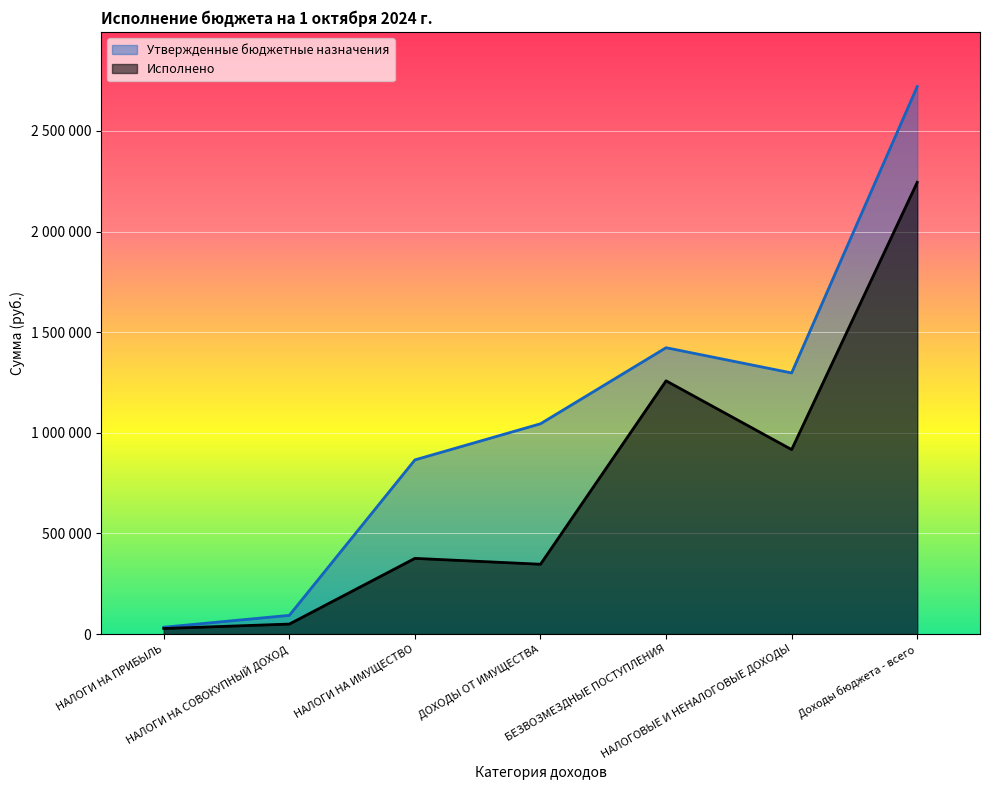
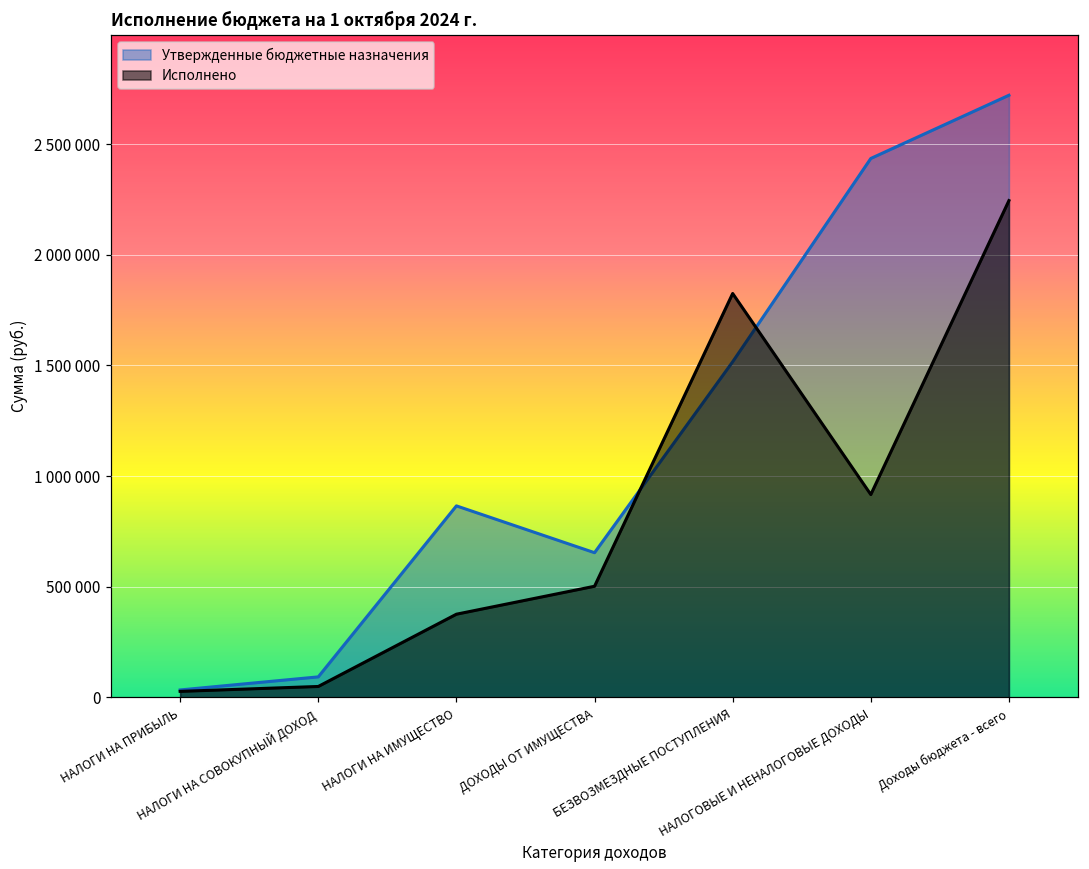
  {
    "Утвержденные бюджетные назначения": {
      "НАЛОГИ НА СОВОКУПНЫЙ ДОХОД": 90000,
      "НАЛОГИ НА ИМУЩЕСТВО": 870000,
-     "ДОХОДЫ ОТ ИМУЩЕСТВА": 1050000,
-     "БЕЗВОЗМЕЗДНЫЕ ПОСТУПЛЕНИЯ": 1420000,
-     "НАЛОГОВЫЕ И НЕНАЛОГОВЫЕ ДОХОДЫ": 1300000,
+     "ДОХОДЫ ОТ ИМУЩЕСТВА": 650000,
+     "БЕЗВОЗМЕЗДНЫЕ ПОСТУПЛЕНИЯ": 1520000,
+     "НАЛОГОВЫЕ И НЕНАЛОГОВЫЕ ДОХОДЫ": 2440000,
      "Доходы бюджета - всего": 2720000
    },
    "Исполнено": {
      "НАЛОГИ НА СОВОКУПНЫЙ ДОХОД": 50000,
      "НАЛОГИ НА ИМУЩЕСТВО": 380000,
-     "ДОХОДЫ ОТ ИМУЩЕСТВА": 350000,
-     "БЕЗВОЗМЕЗДНЫЕ ПОСТУПЛЕНИЯ": 1260000,
+     "ДОХОДЫ ОТ ИМУЩЕСТВА": 500000,
+     "БЕЗВОЗМЕЗДНЫЕ ПОСТУПЛЕНИЯ": 1830000,
      "НАЛОГОВЫЕ И НЕНАЛОГОВЫЕ ДОХОДЫ": 920000,
      "Доходы бюджета - всего": 2240000
    }
  }
